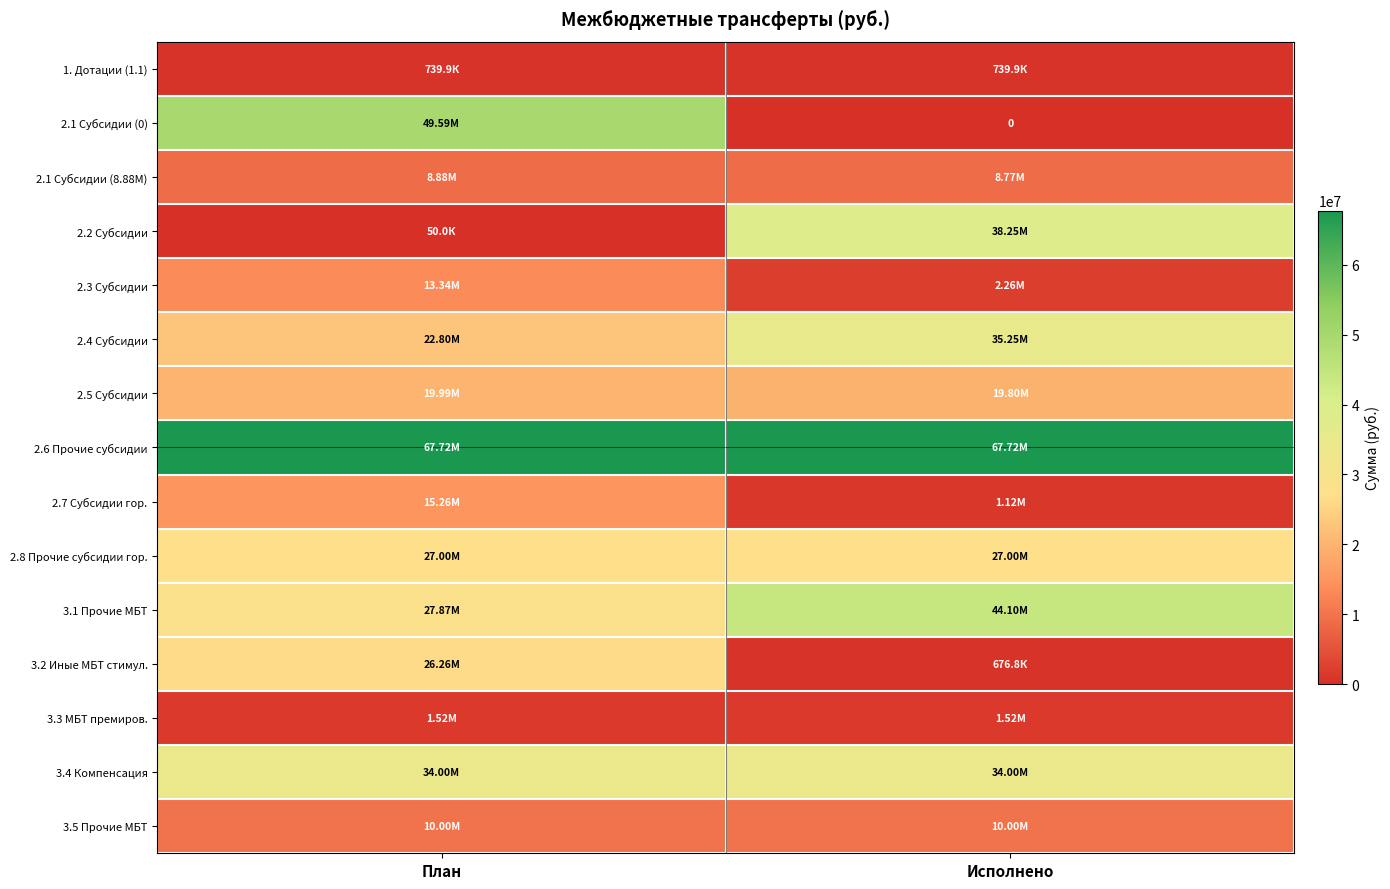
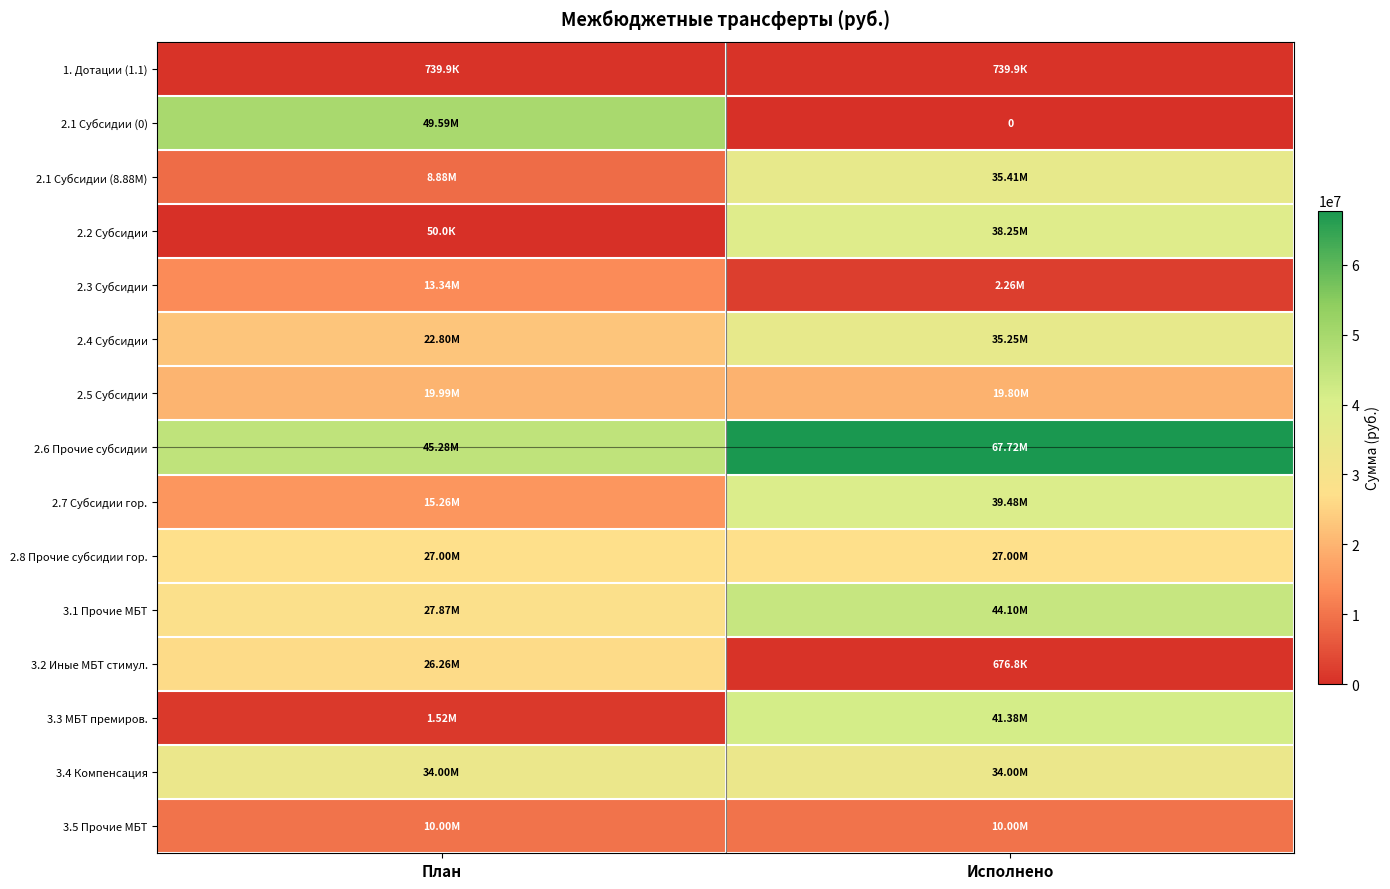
  {
    "1. Дотации (1.1)": {
      "План": "739.9К",
      "Исполнено": "739.9К"
    },
    "2.1 Субсидии (0)": {
      "План": "49.59М",
      "Исполнено": "0"
    },
    "2.1 Субсидии (8.88М)": {
      "План": "8.88М",
-     "Исполнено": "8.77М"
+     "Исполнено": "35.41М"
    },
    "2.2 Субсидии": {
      "План": "50.0К",
      "Исполнено": "38.25М"
    },
    "2.3 Субсидии": {
      "План": "13.34М",
      "Исполнено": "2.26М"
    },
    "2.4 Субсидии": {
      "План": "22.80М",
      "Исполнено": "35.25М"
    },
    "2.5 Субсидии": {
      "План": "19.99М",
      "Исполнено": "19.80М"
    },
    "2.6 Прочие субсидии": {
-     "План": "67.72М",
+     "План": "45.28М",
      "Исполнено": "67.72М"
    },
    "2.7 Субсидии гор.": {
      "План": "15.26М",
-     "Исполнено": "1.12М"
+     "Исполнено": "39.48М"
    },
    "2.8 Прочие субсидии гор.": {
      "План": "27.00М",
      "Исполнено": "27.00М"
    },
    "3.1 Прочие МБТ": {
      "План": "27.87М",
      "Исполнено": "44.10М"
    },
    "3.2 Иные МБТ стимул.": {
      "План": "26.26М",
      "Исполнено": "676.8К"
    },
    "3.3 МБТ премиров.": {
      "План": "1.52М",
-     "Исполнено": "1.52М"
+     "Исполнено": "41.38М"
    },
    "3.4 Компенсация": {
      "План": "34.00М",
      "Исполнено": "34.00М"
    },
    "3.5 Прочие МБТ": {
      "План": "10.00М",
      "Исполнено": "10.00М"
    }
  }
